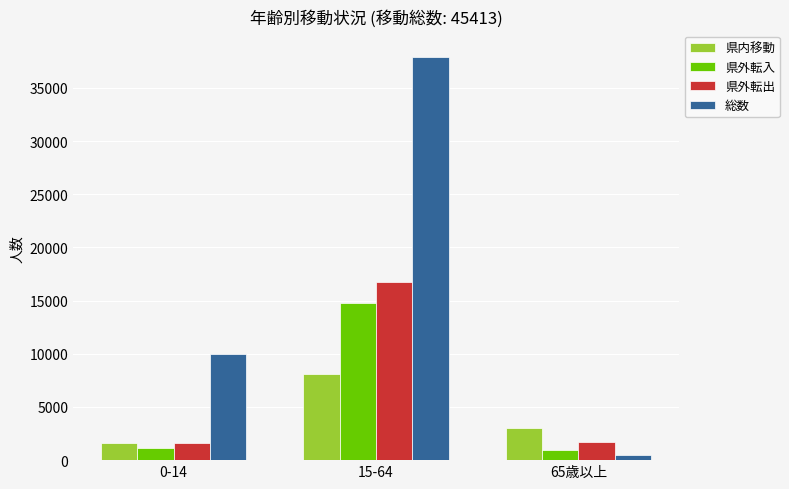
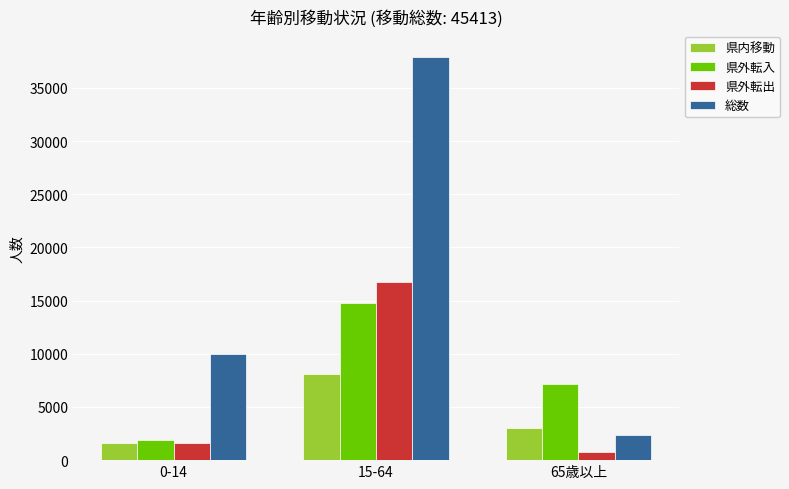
  {
    "県内移動": {
      "0-14": 1600,
      "15-64": 8100,
      "65歳以上": 3100
    },
    "県外転入": {
-     "0-14": 1100,
+     "0-14": 1900,
      "15-64": 14800,
-     "65歳以上": 900
+     "65歳以上": 7100
    },
    "県外転出": {
      "0-14": 1600,
      "15-64": 16800,
-     "65歳以上": 1700
+     "65歳以上": 700
    },
    "総数": {
      "0-14": 10000,
      "15-64": 37900,
-     "65歳以上": 500
+     "65歳以上": 2400
    }
  }
